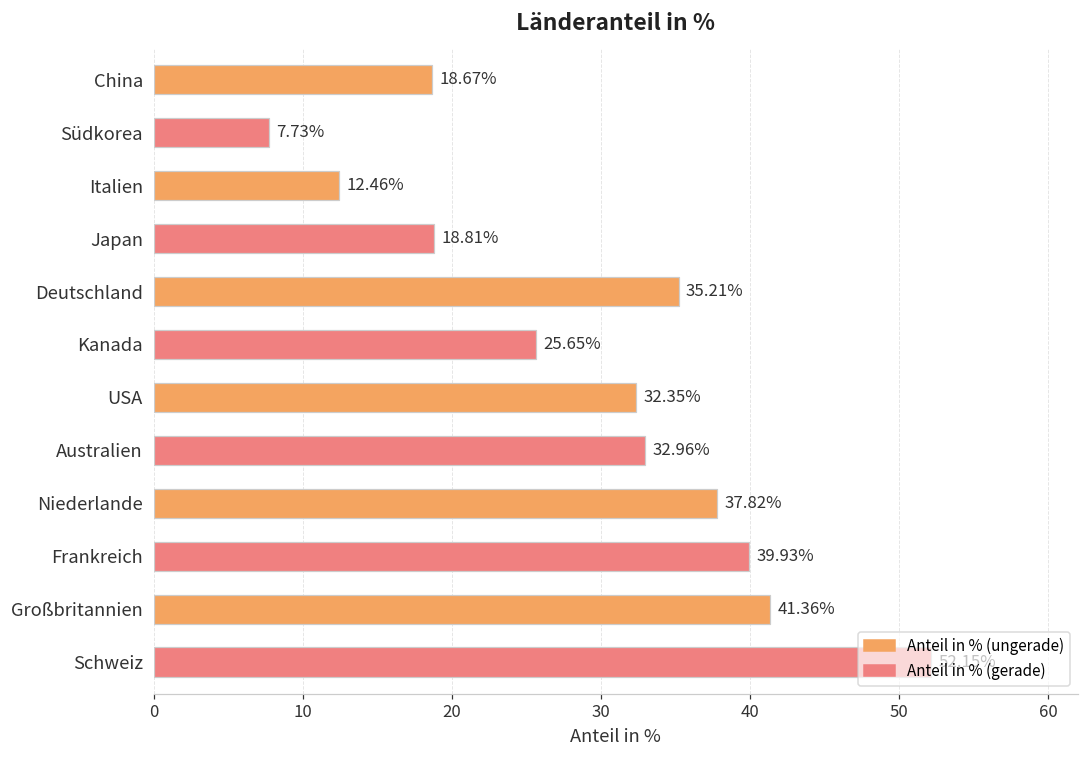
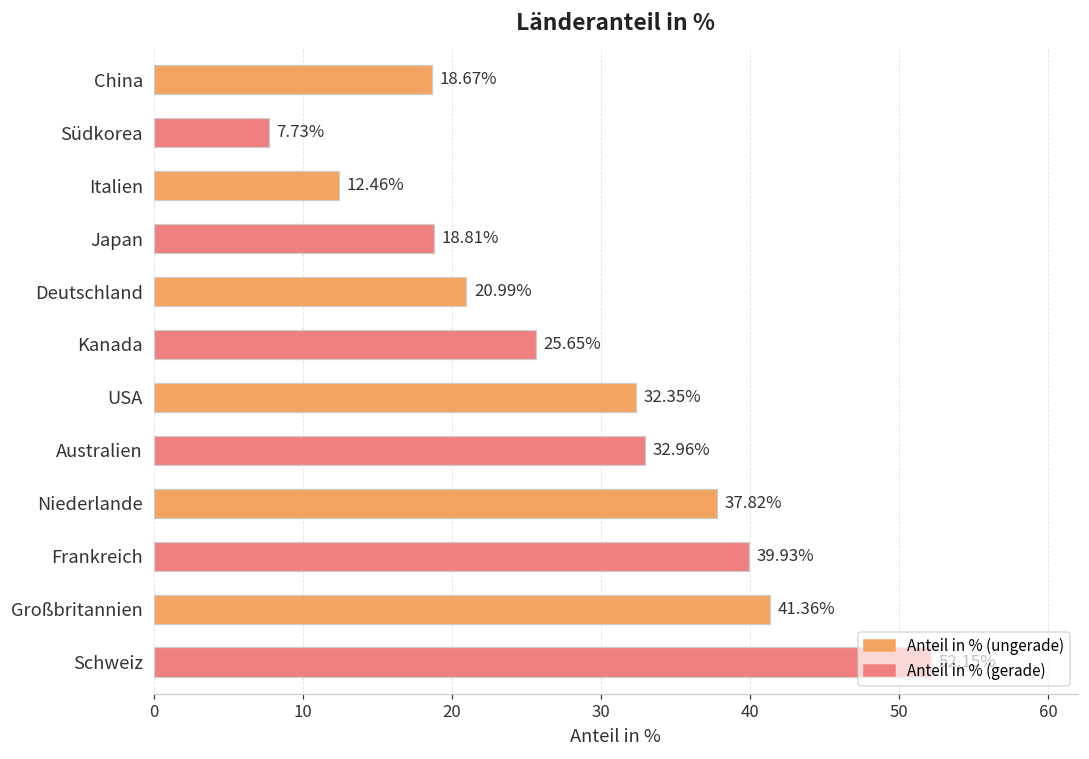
  {
    "China": "18.67%",
    "Südkorea": "7.73%",
    "Italien": "12.46%",
    "Japan": "18.81%",
-   "Deutschland": "35.21%",
+   "Deutschland": "20.99%",
    "Kanada": "25.65%",
    "USA": "32.35%",
    "Australien": "32.96%",
    "Niederlande": "37.82%",
    "Frankreich": "39.93%",
    "Großbritannien": "41.36%"
  }
